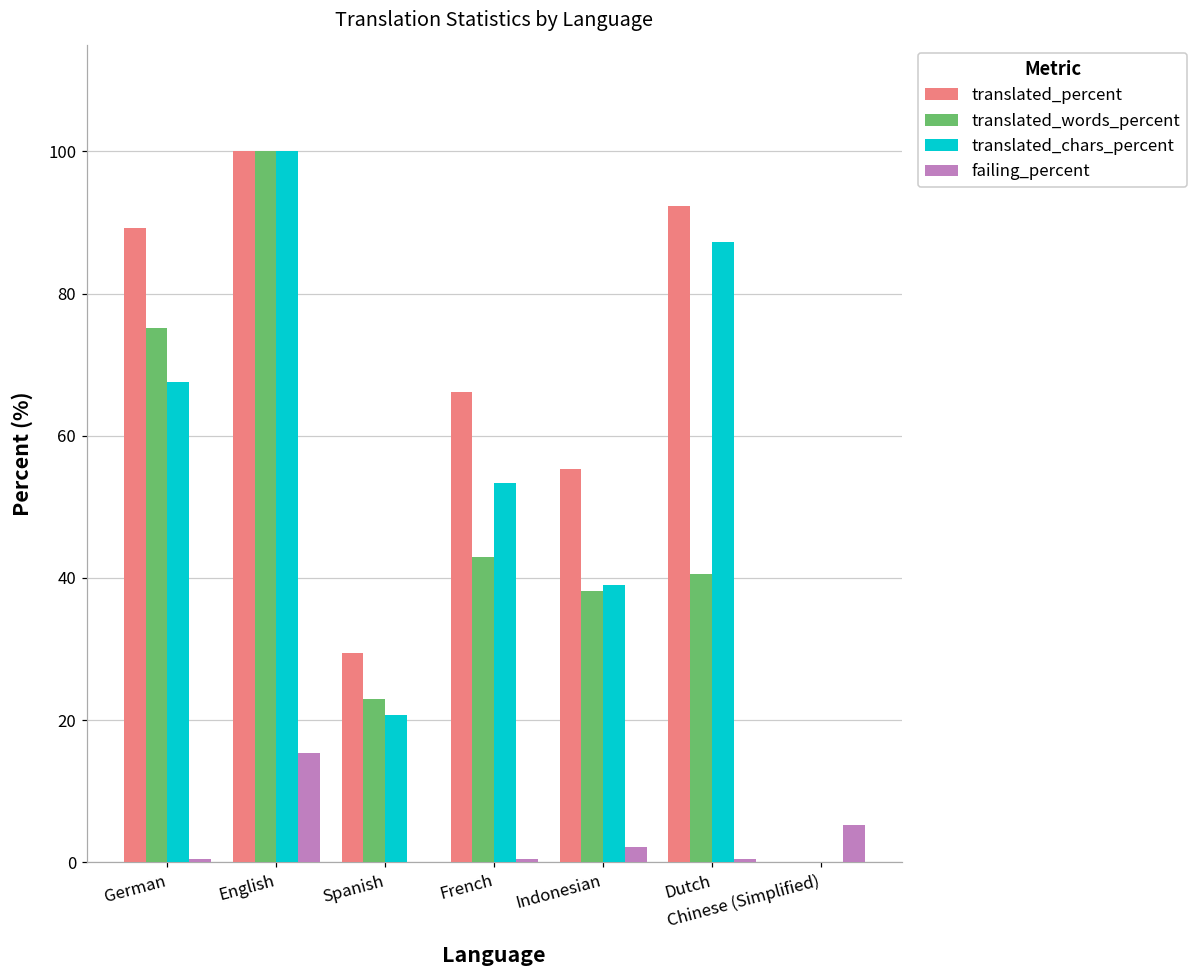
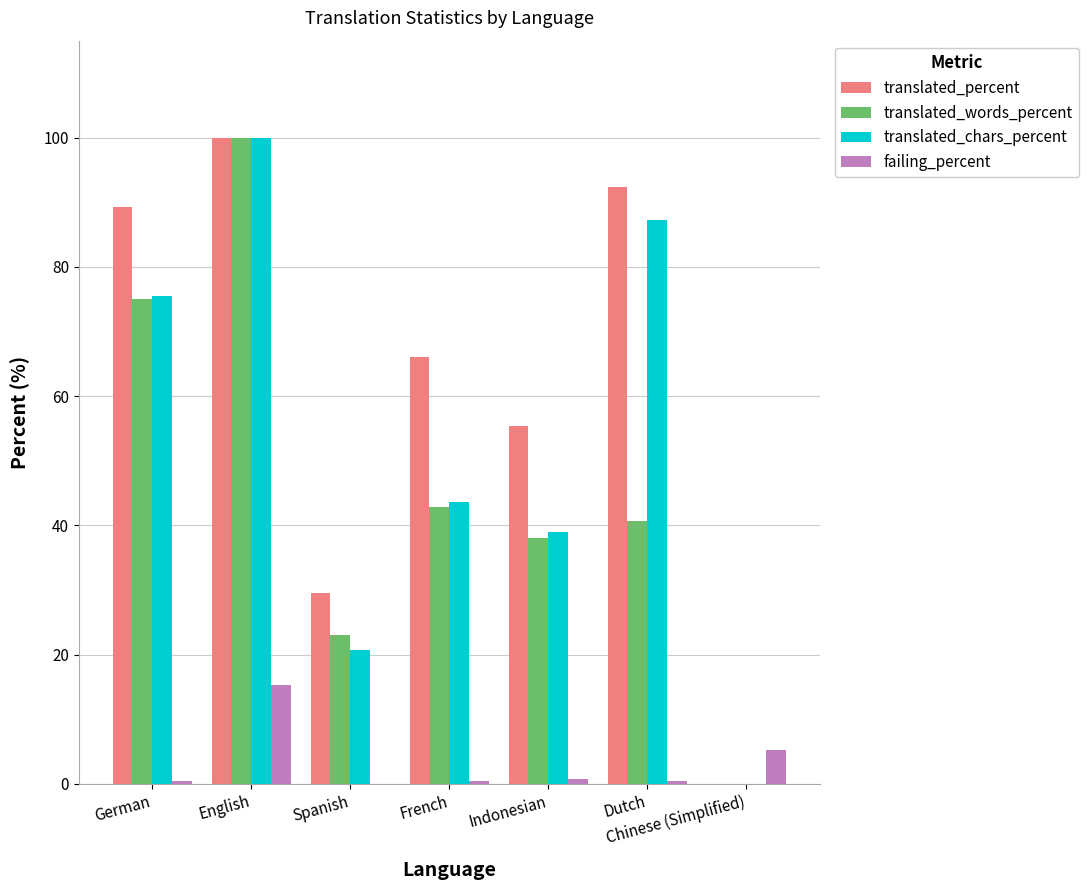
  {
    "translated_percent": {
      "German": 89,
      "English": 100,
      "Spanish": 30,
      "French": 66,
      "Indonesian": 55,
      "Dutch": 92,
      "Chinese (Simplified)": 0
    },
    "translated_words_percent": {
      "German": 75,
      "English": 100,
      "Spanish": 23,
      "French": 43,
      "Indonesian": 38,
      "Dutch": 41,
      "Chinese (Simplified)": 0
    },
    "translated_chars_percent": {
-     "German": 68,
+     "German": 76,
      "English": 100,
      "Spanish": 21,
-     "French": 53,
+     "French": 44,
      "Indonesian": 39,
      "Dutch": 87,
      "Chinese (Simplified)": 0
    },
    "failing_percent": {
      "German": 1,
      "English": 15,
      "Spanish": 0,
      "French": 1,
-     "Indonesian": 2,
+     "Indonesian": 1,
      "Dutch": 1,
      "Chinese (Simplified)": 5
    }
  }
